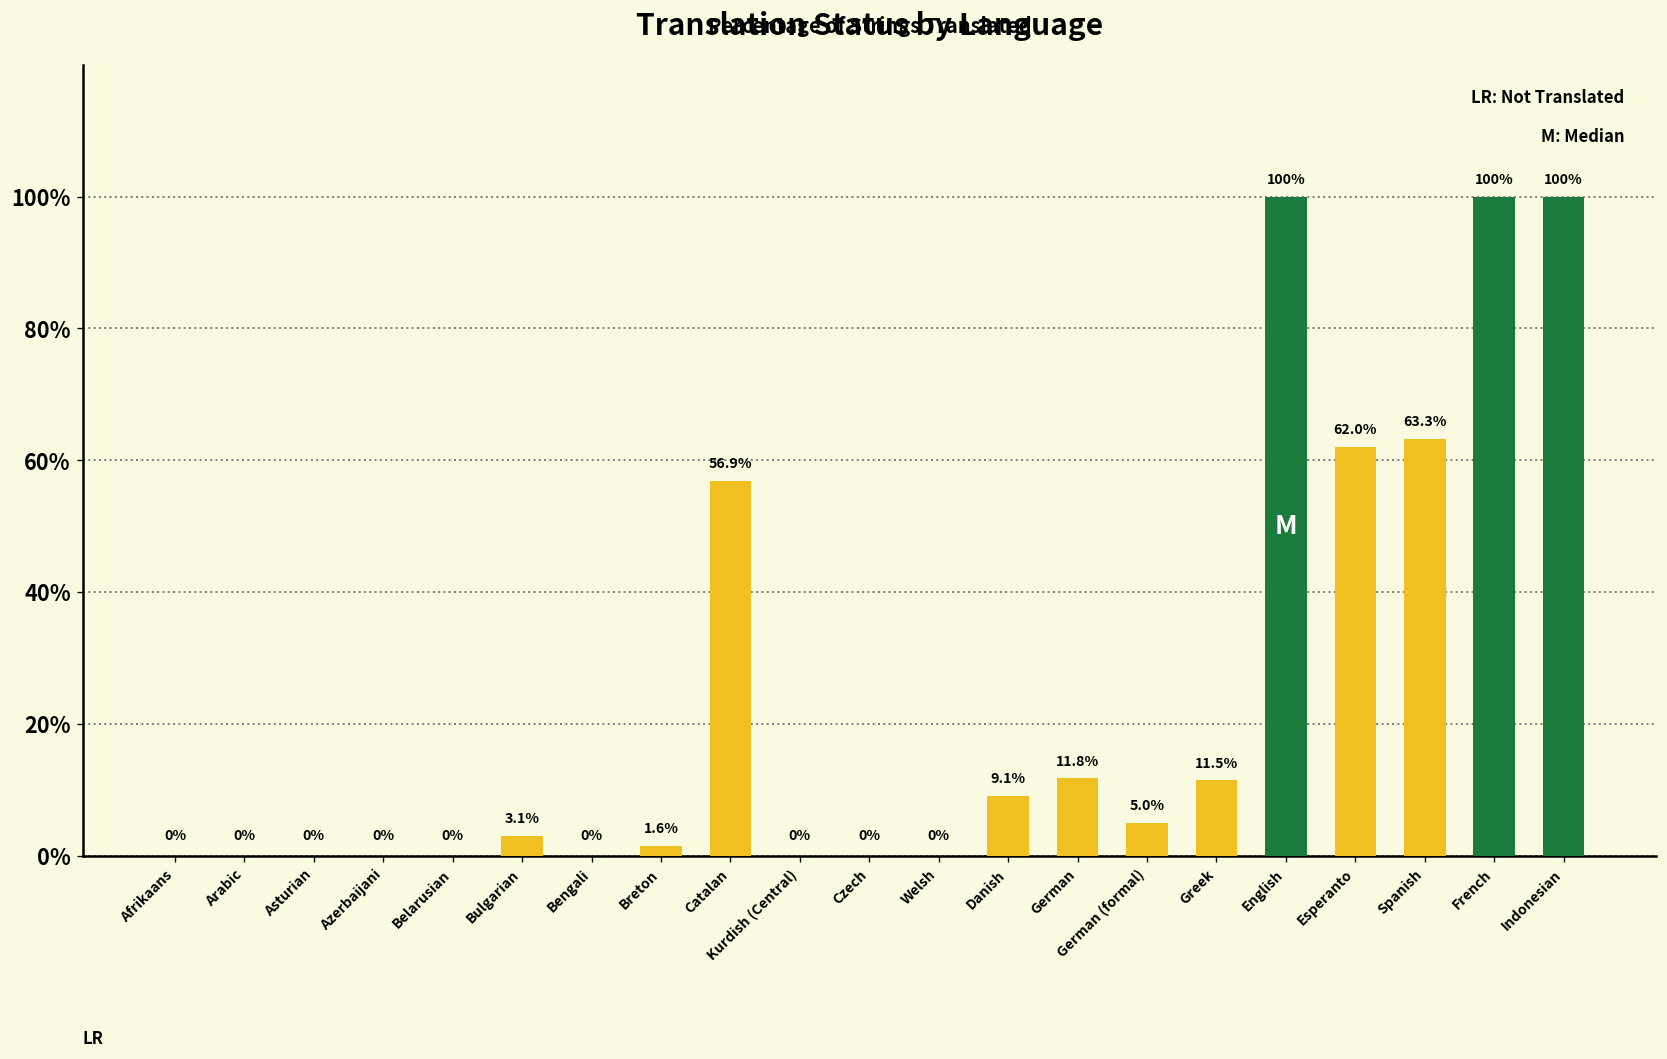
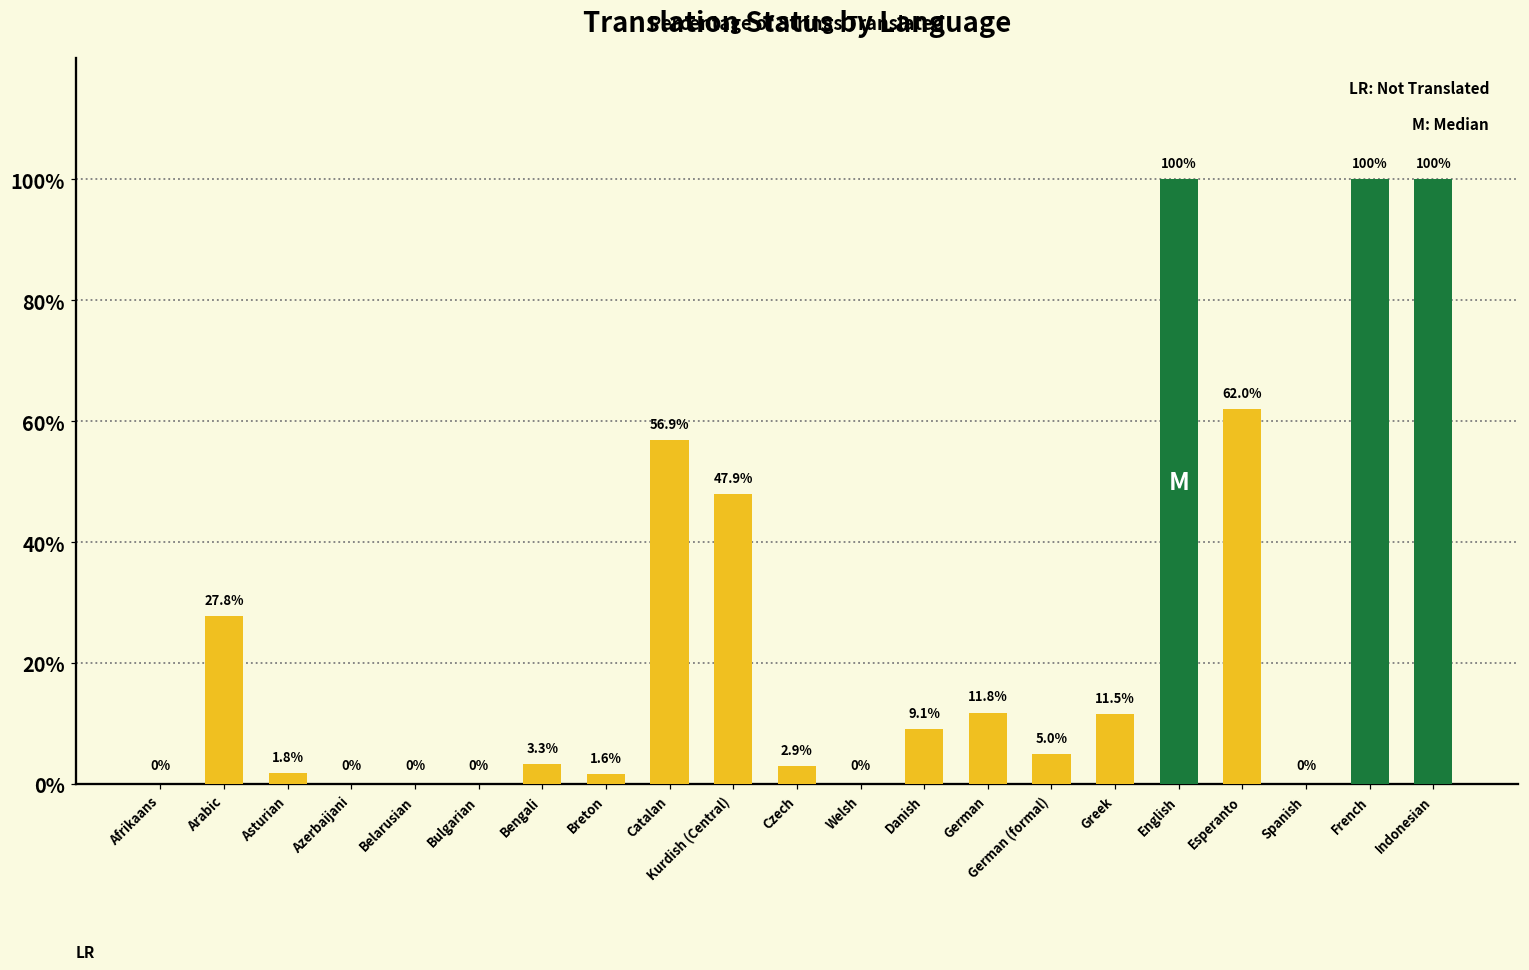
  {
    "Afrikaans": "0%",
-   "Arabic": "0%",
-   "Asturian": "0%",
+   "Arabic": "27.8%",
+   "Asturian": "1.8%",
    "Azerbaijani": "0%",
    "Belarusian": "0%",
-   "Bulgarian": "3.1%",
-   "Bengali": "0%",
+   "Bulgarian": "0%",
+   "Bengali": "3.3%",
    "Breton": "1.6%",
    "Catalan": "56.9%",
-   "Kurdish (Central)": "0%",
-   "Czech": "0%",
+   "Kurdish (Central)": "47.9%",
+   "Czech": "2.9%",
    "Welsh": "0%",
    "Danish": "9.1%",
    "German": "11.8%",
    "German (formal)": "5.0%",
    "Greek": "11.5%",
    "English": "100%",
    "Esperanto": "62.0%",
-   "Spanish": "63.3%",
+   "Spanish": "0%",
    "French": "100%",
    "Indonesian": "100%"
  }
